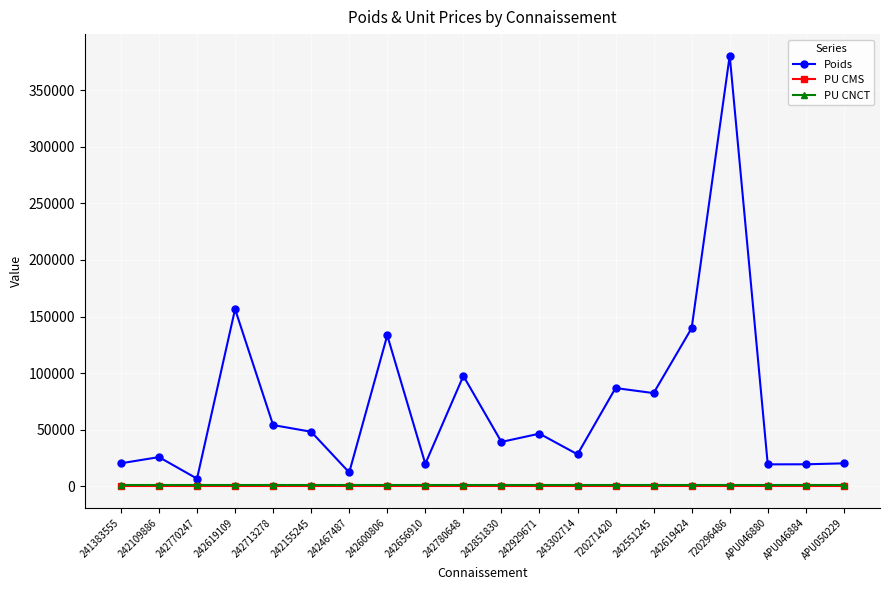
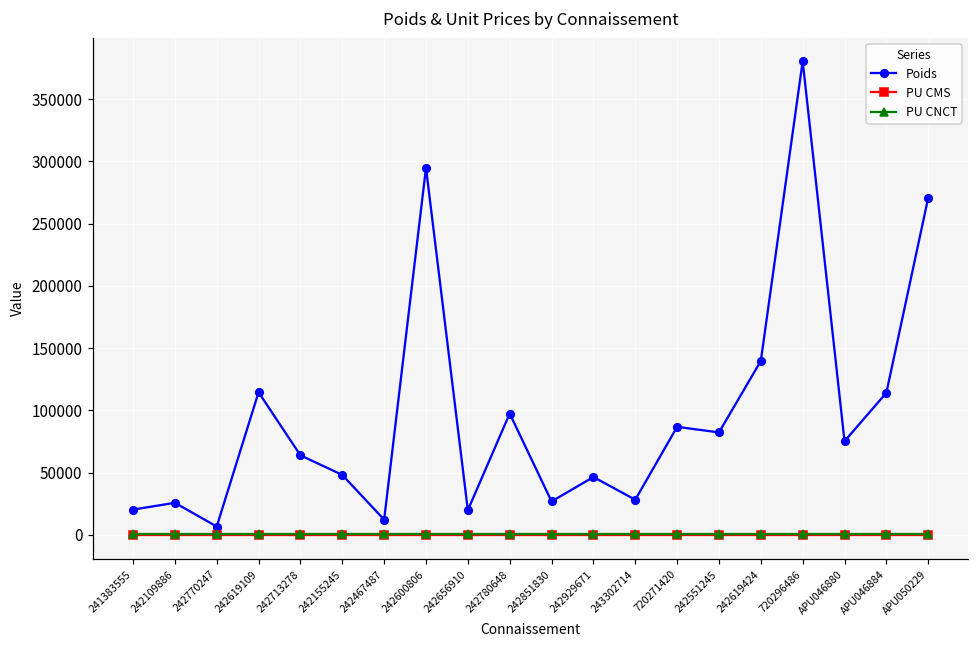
  {
    "Poids": {
      "241383555": 20000,
      "242109886": 26000,
      "242770247": 7000,
-     "242619109": 157000,
-     "242713278": 54000,
+     "242619109": 115000,
+     "242713278": 64000,
      "242155245": 48000,
      "242467487": 12000,
-     "242600806": 133000,
+     "242600806": 295000,
      "242656910": 20000,
      "242780648": 97000,
-     "242851830": 39000,
+     "242851830": 27000,
      "242929671": 46000,
      "243302714": 28000,
      "720271420": 87000,
      "242551245": 82000,
      "242619424": 140000,
      "720296486": 381000,
-     "APU046880": 19000,
-     "APU046884": 19000,
-     "APU050229": 20000
+     "APU046880": 75000,
+     "APU046884": 114000,
+     "APU050229": 271000
    }
  }
